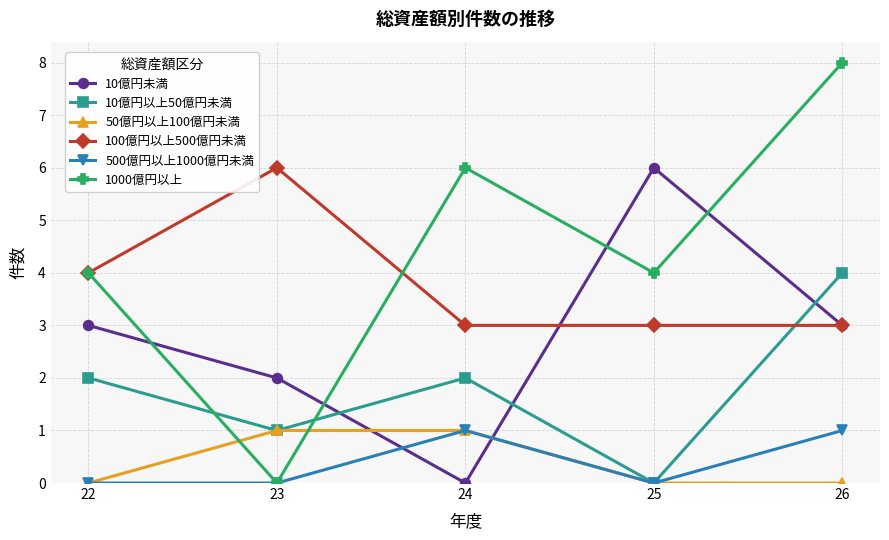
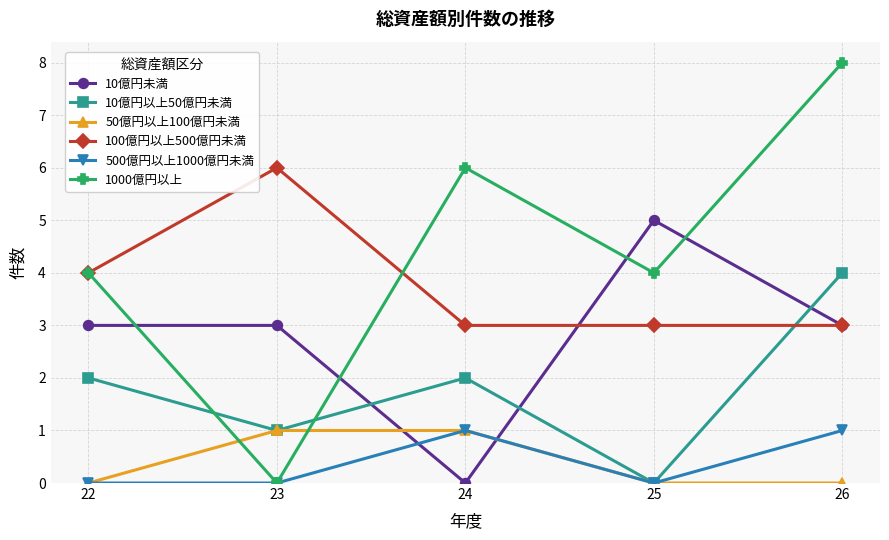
  {
    "10億円未満": {
      "22": 3,
-     "23": 2,
+     "23": 3,
      "24": 0,
-     "25": 6
+     "25": 5
    },
    "50億円以上100億円未満": {
      "26": 0
    },
    "100億円以上500億円未満": {
      "23": 6,
      "24": 3,
      "25": 3
    }
  }
